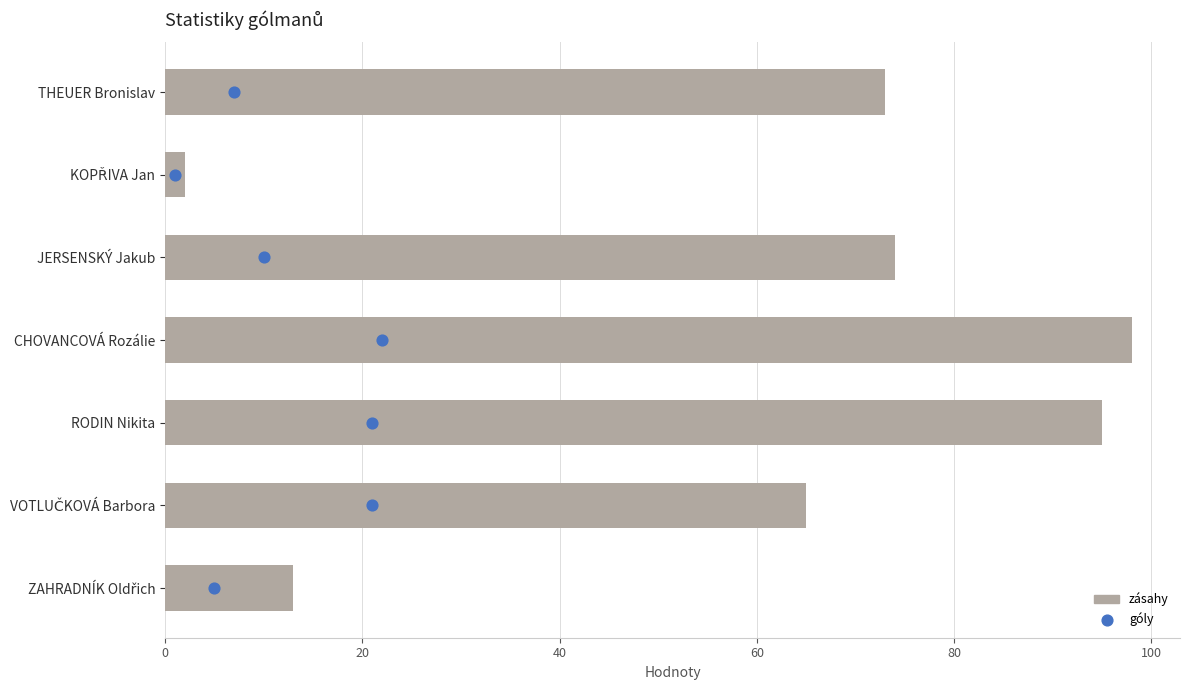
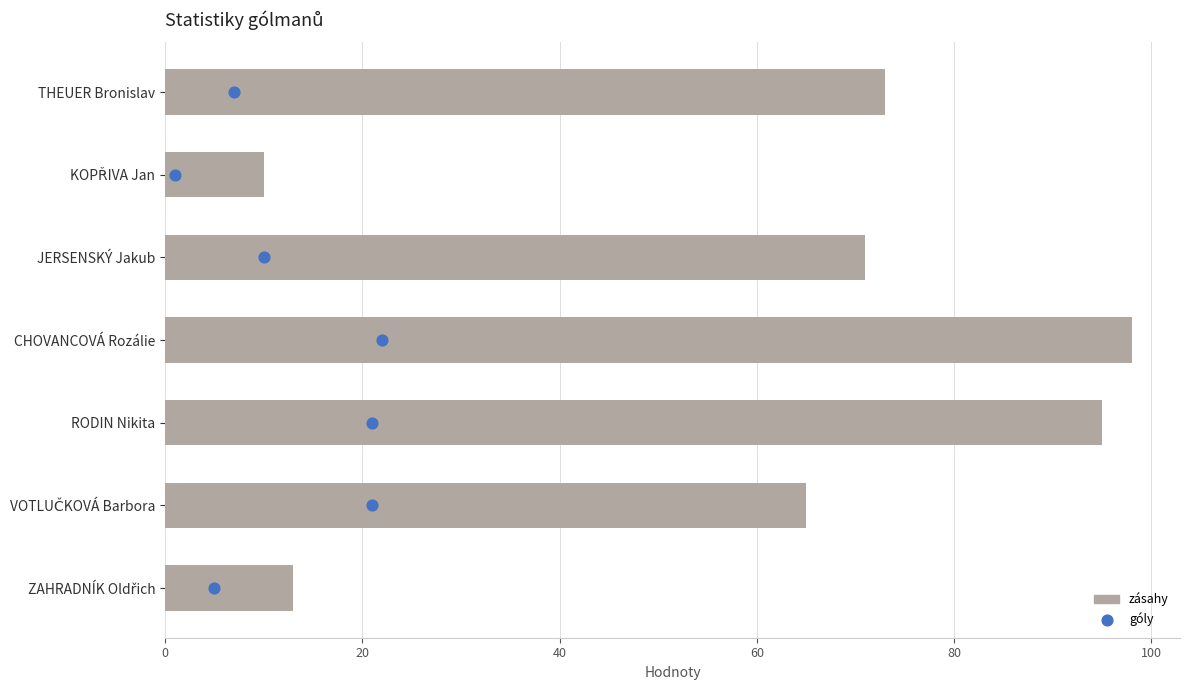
  {
    "zásahy": {
      "THEUER Bronislav": 73,
-     "KOPŘIVA Jan": 2,
-     "JERSENSKÝ Jakub": 74,
+     "KOPŘIVA Jan": 10,
+     "JERSENSKÝ Jakub": 71,
      "CHOVANCOVÁ Rozálie": 98,
      "RODIN Nikita": 95,
      "VOTLUČKOVÁ Barbora": 65,
      "ZAHRADNÍK Oldřich": 13
    }
  }
